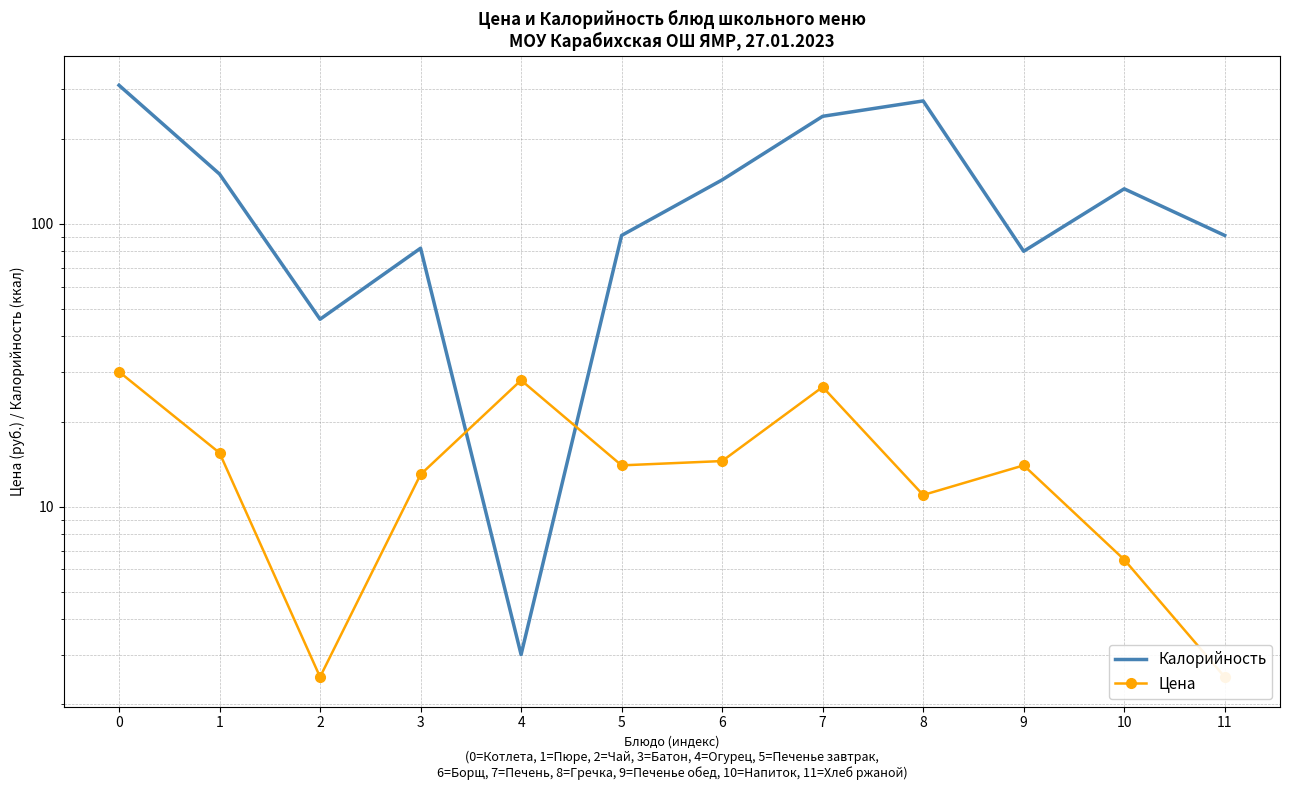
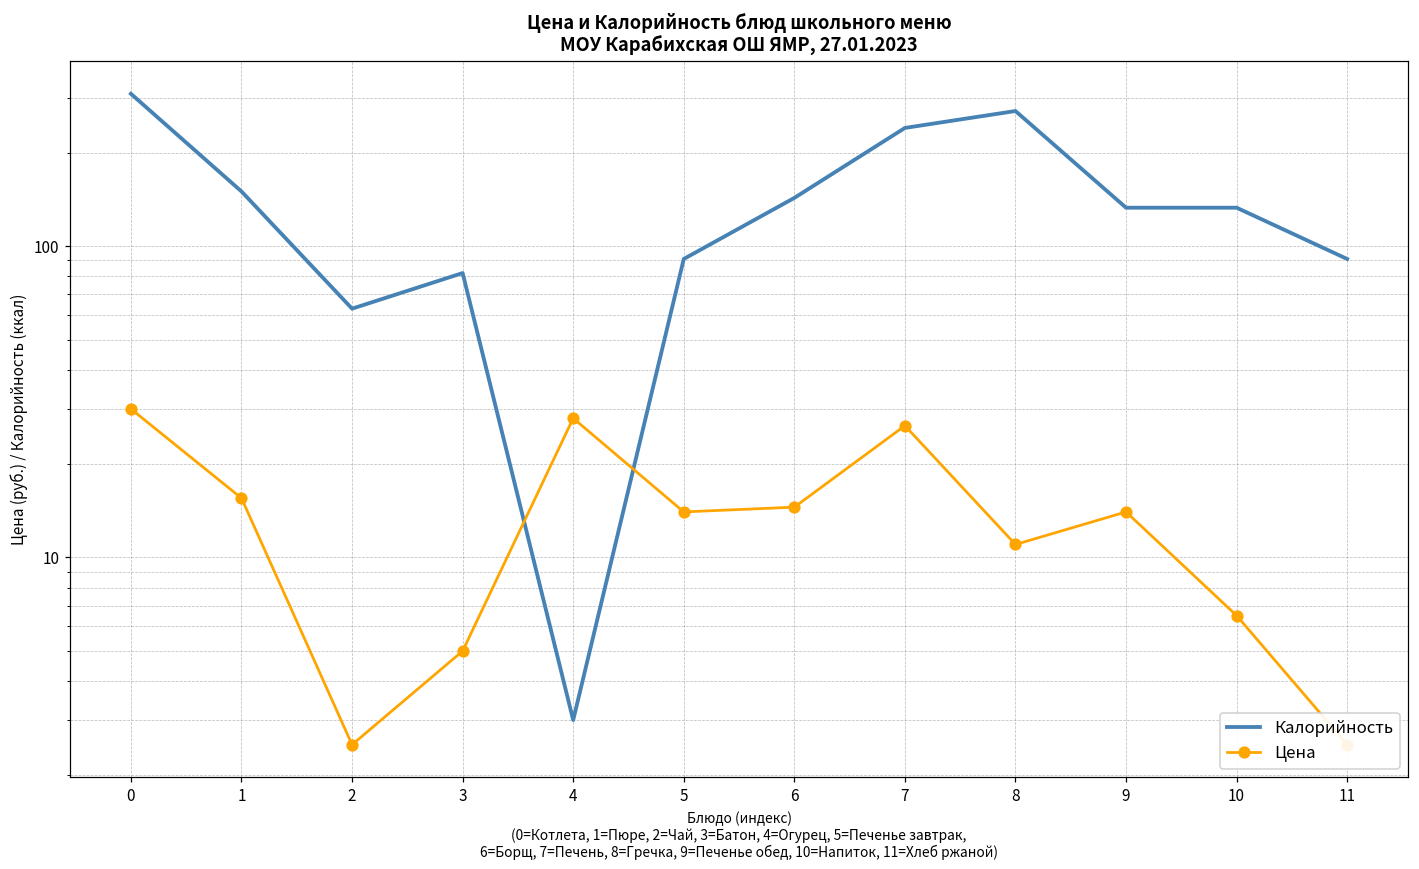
  {
    "Калорийность": {
      "0": 310,
      "1": 150,
-     "2": 46,
+     "2": 63,
      "3": 82,
      "4": 3,
      "5": 91,
      "6": 140,
      "7": 240,
      "8": 270,
-     "9": 80,
+     "9": 130,
      "10": 130,
      "11": 91
    },
    "Цена": {
      "0": 30,
      "1": 16,
      "2": 2.5,
-     "3": 13,
+     "3": 5,
      "4": 28,
      "5": 14,
      "6": 15,
      "7": 27,
      "8": 11,
      "9": 14,
      "10": 6.5
    }
  }
